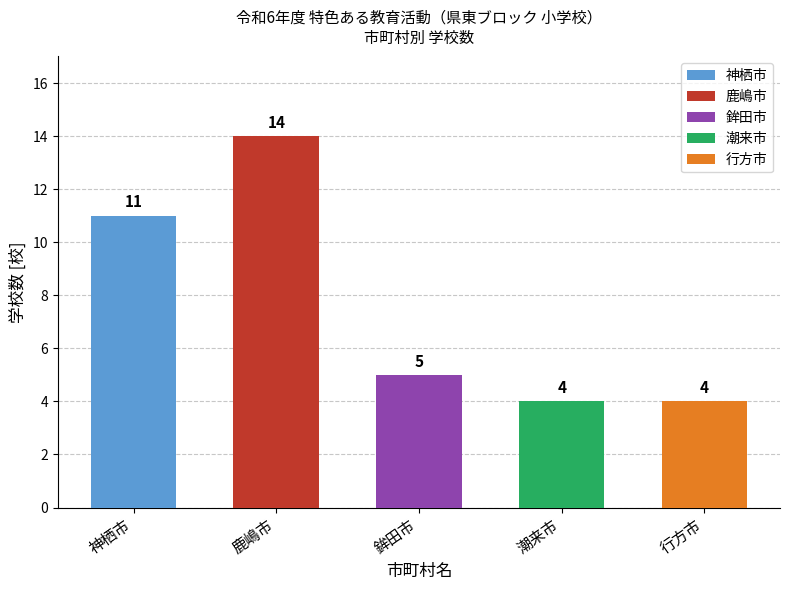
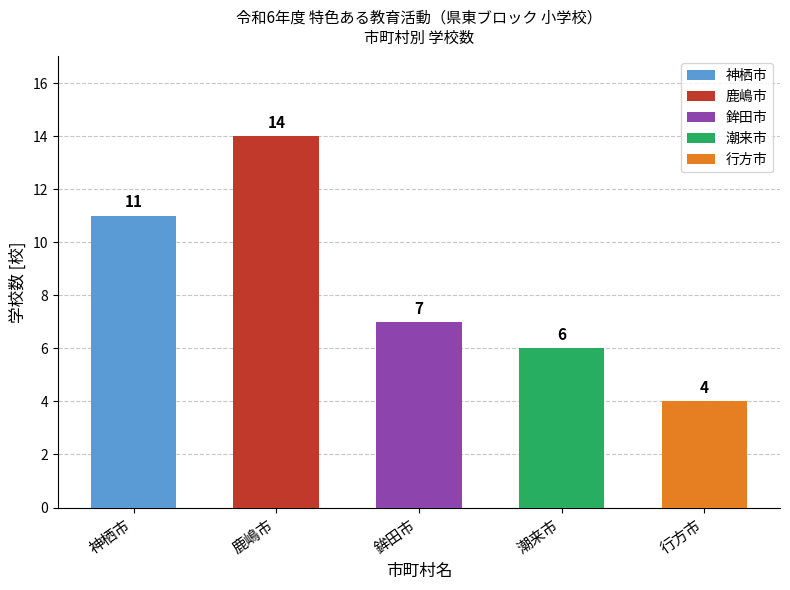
  {
    "鹿嶋市": {
      "鹿嶋市": 14
    },
    "鉾田市": {
-     "鉾田市": 5
+     "鉾田市": 7
    },
    "潮来市": {
-     "潮来市": 4
+     "潮来市": 6
    },
    "行方市": {
      "行方市": 4
    }
  }
